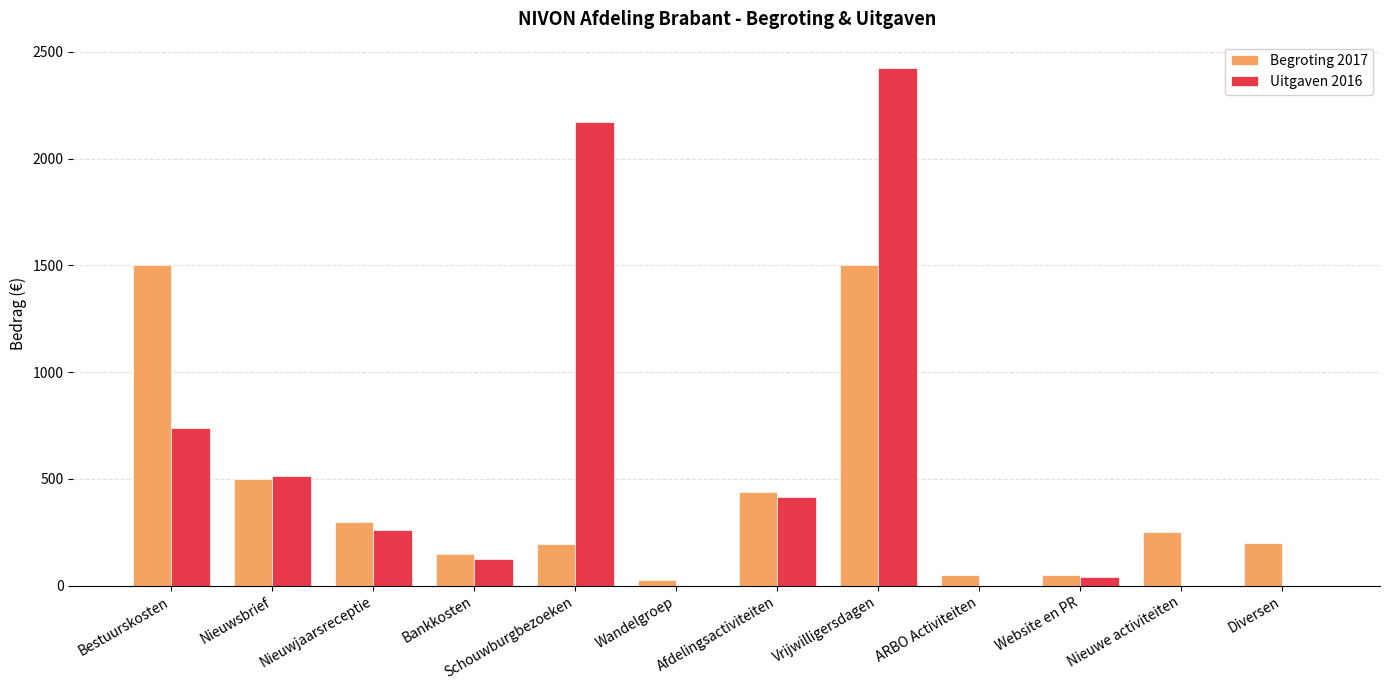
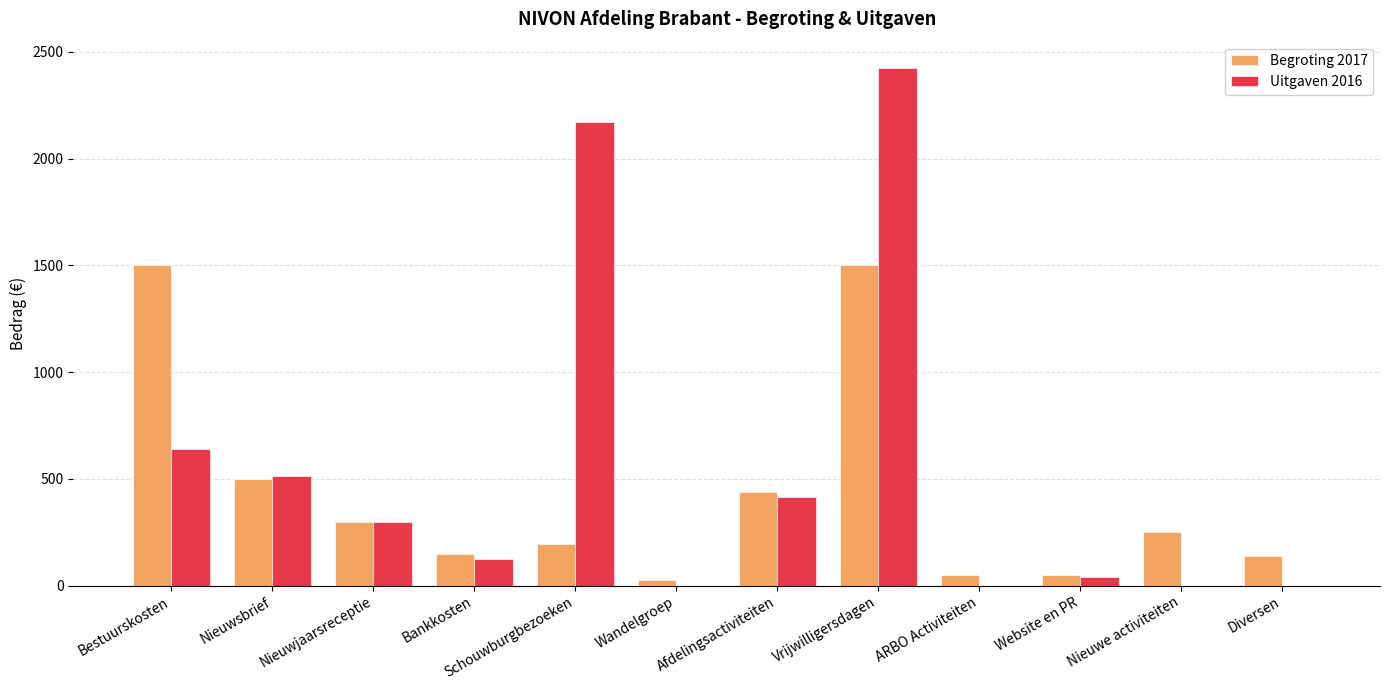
  {
    "Begroting 2017": {
      "Bestuurskosten": 1500,
      "Nieuwsbrief": 500,
      "Nieuwjaarsreceptie": 300,
      "Bankkosten": 150,
      "Schouwburgbezoeken": 200,
      "Wandelgroep": 30,
      "Afdelingsactiviteiten": 440,
      "Vrijwilligersdagen": 1500,
      "ARBO Activiteiten": 50,
      "Website en PR": 50,
      "Nieuwe activiteiten": 250,
-     "Diversen": 200
+     "Diversen": 140
    },
    "Uitgaven 2016": {
-     "Bestuurskosten": 740,
+     "Bestuurskosten": 640,
      "Nieuwsbrief": 510,
-     "Nieuwjaarsreceptie": 260,
+     "Nieuwjaarsreceptie": 300,
      "Bankkosten": 120,
      "Schouwburgbezoeken": 2170,
      "Wandelgroep": 0,
      "Afdelingsactiviteiten": 410,
      "Vrijwilligersdagen": 2430,
      "ARBO Activiteiten": 0,
      "Website en PR": 40,
      "Nieuwe activiteiten": 0,
      "Diversen": 0
    }
  }
